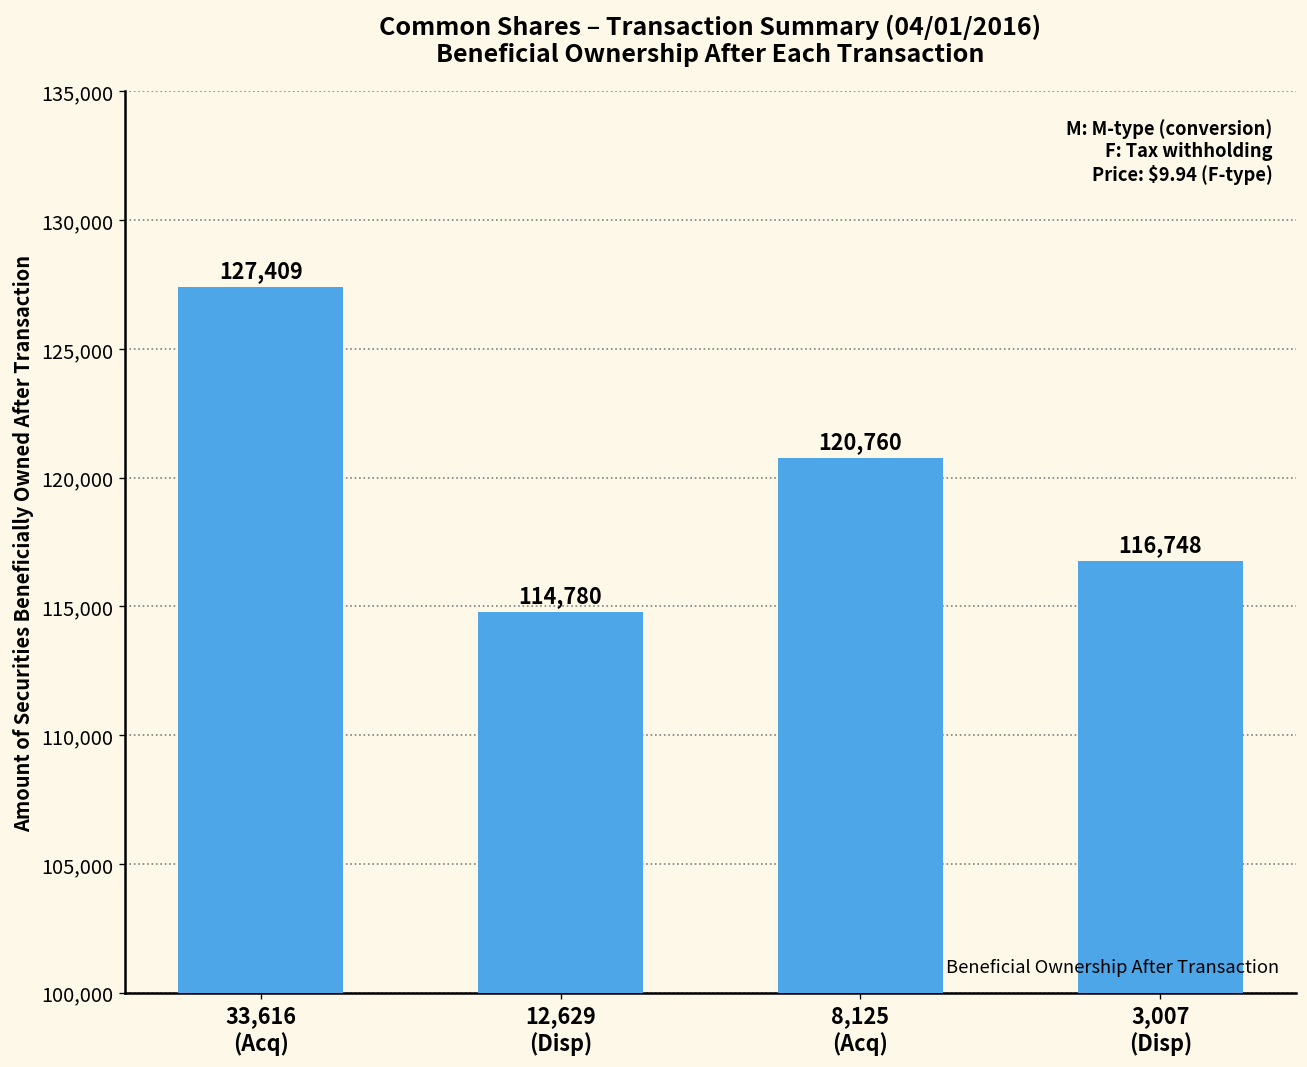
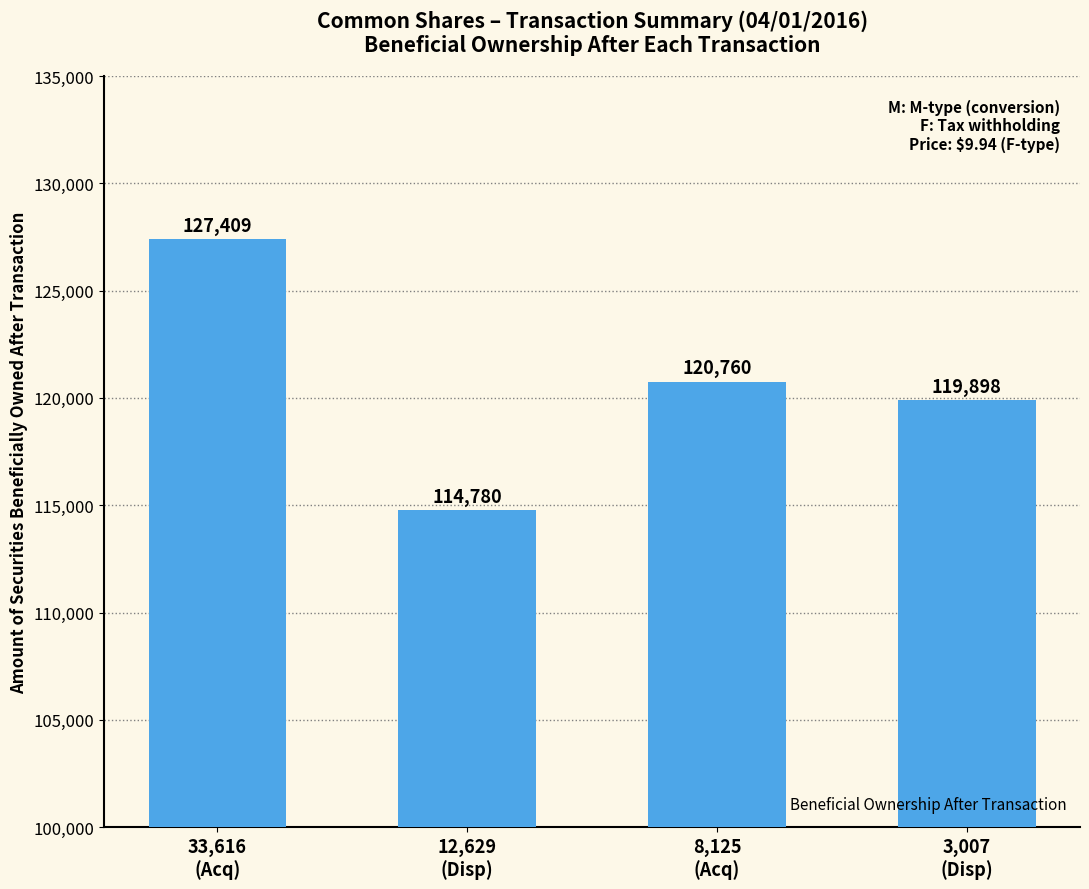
  {
    "33,616 (Acq)": "127,409",
    "12,629 (Disp)": "114,780",
    "8,125 (Acq)": "120,760",
-   "3,007 (Disp)": "116,748"
+   "3,007 (Disp)": "119,898"
  }
